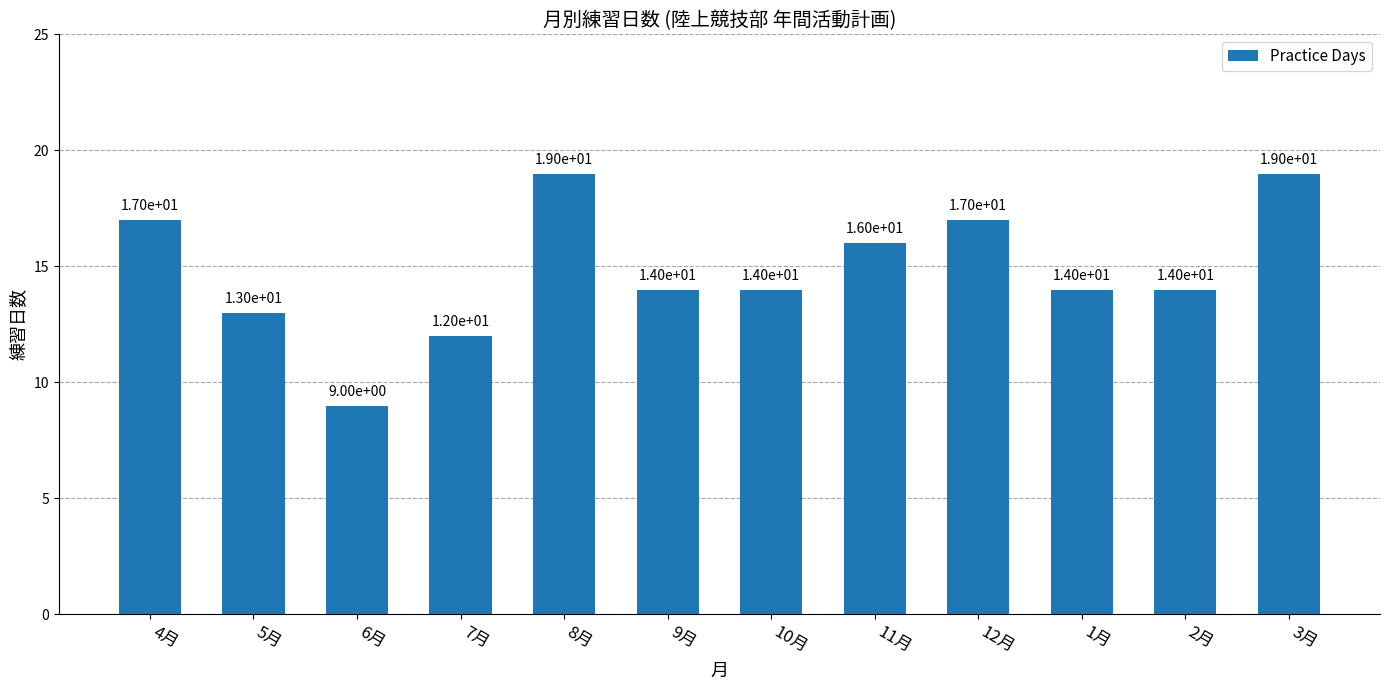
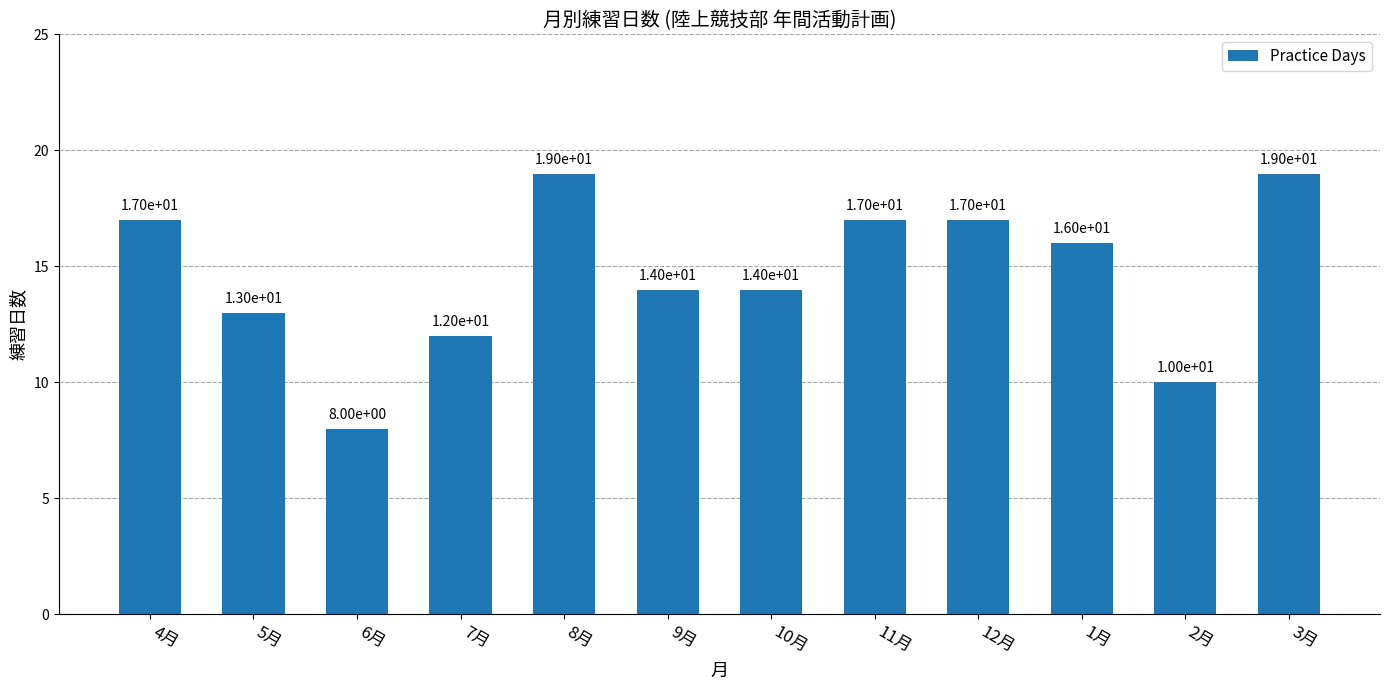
  {
    "4月": "1.70e+01",
    "5月": "1.30e+01",
-   "6月": "9.00e+00",
+   "6月": "8.00e+00",
    "7月": "1.20e+01",
    "8月": "1.90e+01",
    "9月": "1.40e+01",
    "10月": "1.40e+01",
-   "11月": "1.60e+01",
+   "11月": "1.70e+01",
    "12月": "1.70e+01",
-   "1月": "1.40e+01",
-   "2月": "1.40e+01",
+   "1月": "1.60e+01",
+   "2月": "1.00e+01",
    "3月": "1.90e+01"
  }
